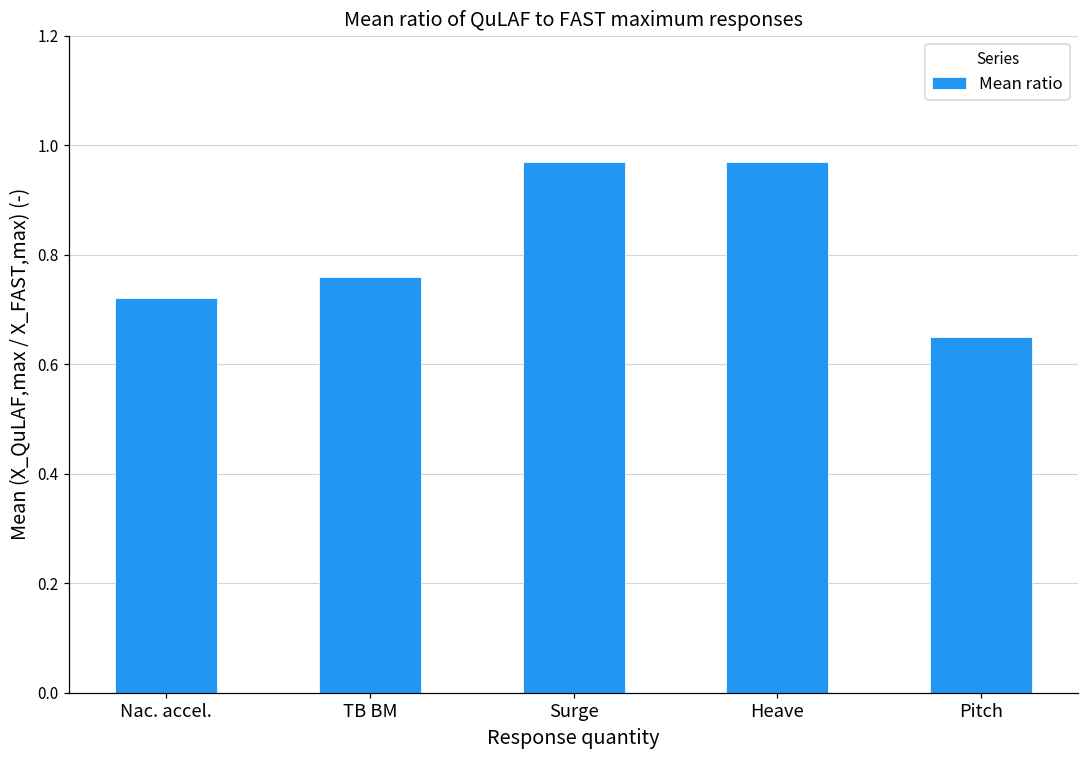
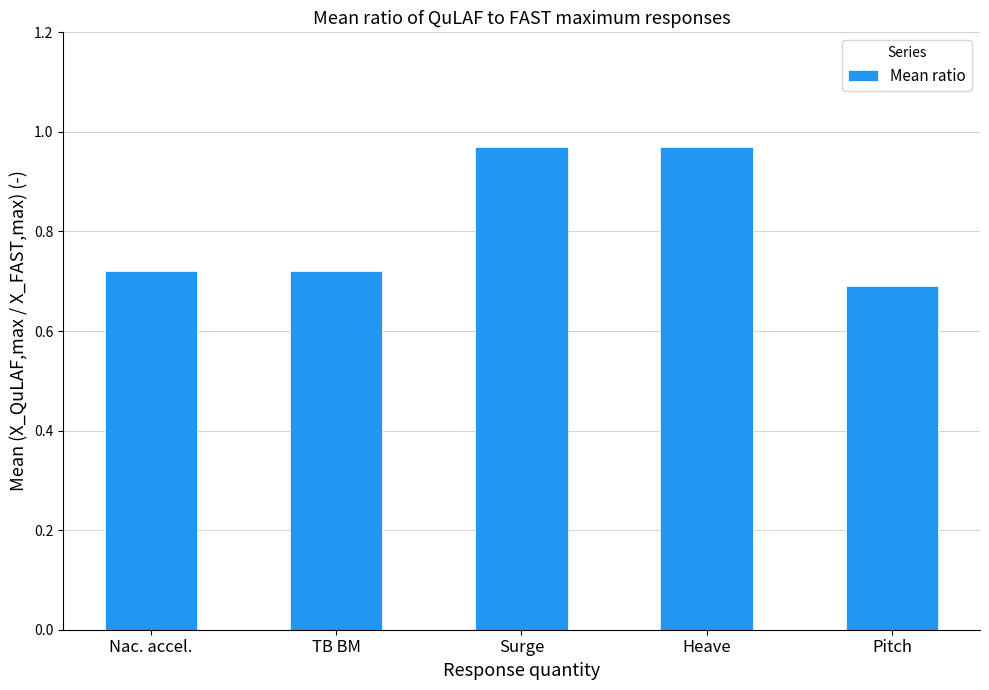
  {
    "Nac. accel.": 0.72,
-   "TB BM": 0.76,
+   "TB BM": 0.72,
    "Surge": 0.97,
    "Heave": 0.97,
-   "Pitch": 0.65
+   "Pitch": 0.69
  }
